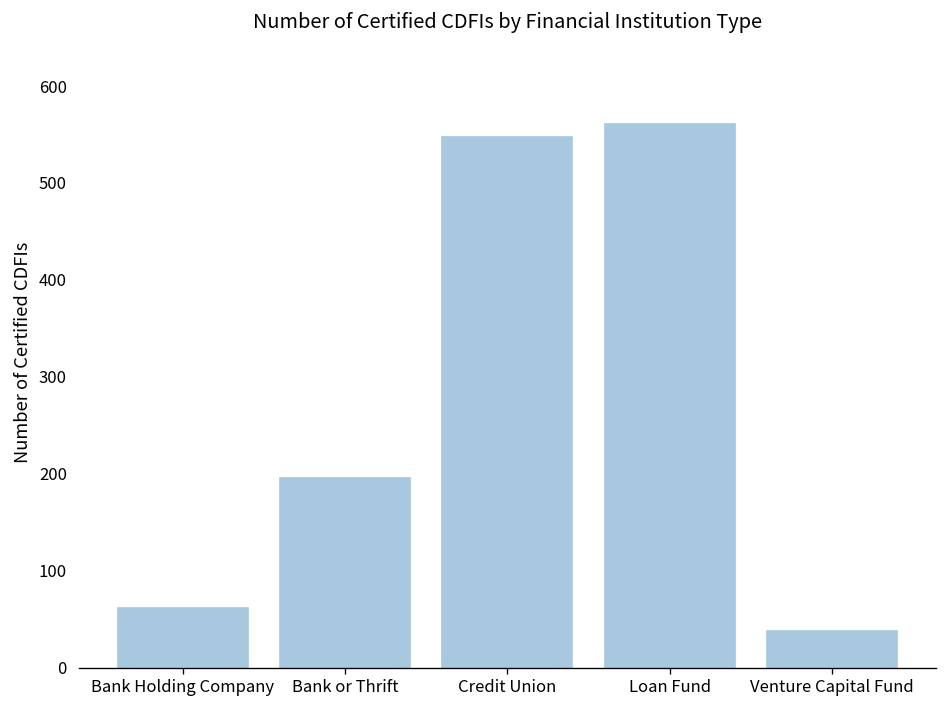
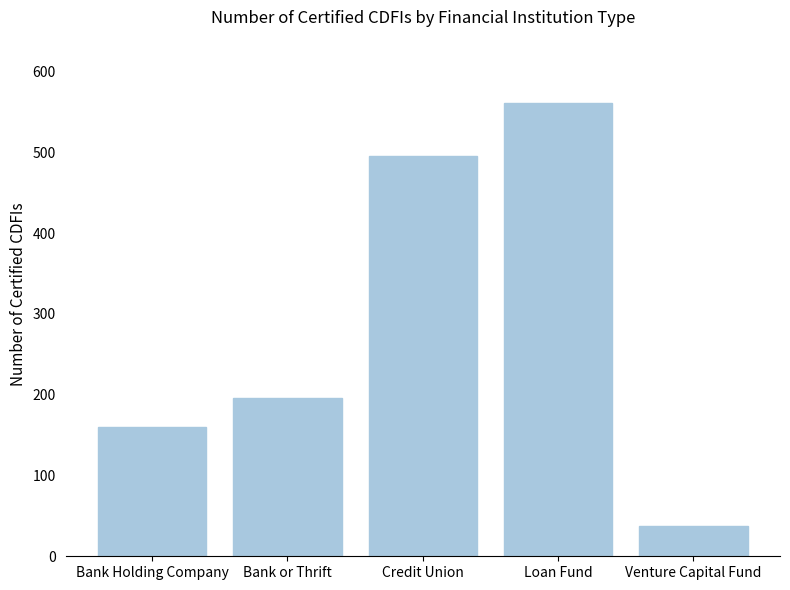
  {
-   "Bank Holding Company": 60,
+   "Bank Holding Company": 160,
    "Bank or Thrift": 200,
-   "Credit Union": 550,
+   "Credit Union": 500,
    "Loan Fund": 560,
    "Venture Capital Fund": 40
  }
